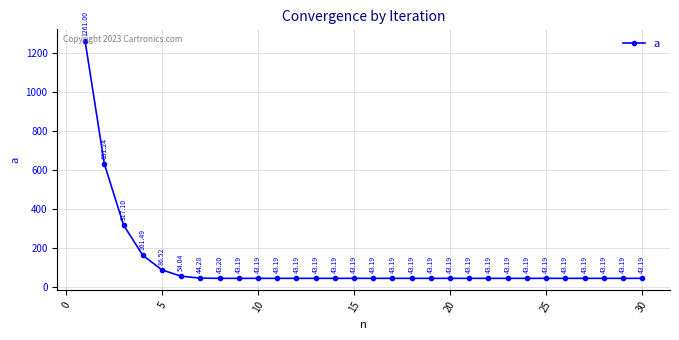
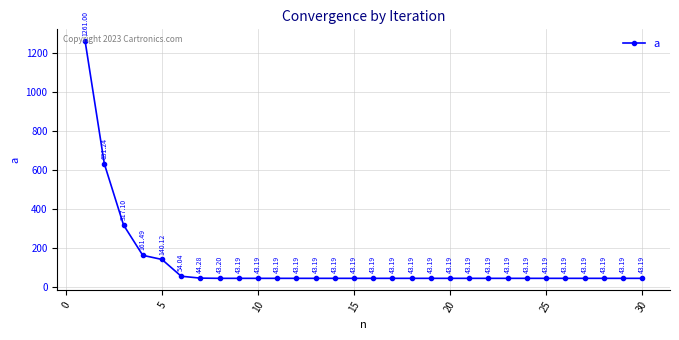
  {
-   "5": 86.52,
+   "5": 140.12,
    "10": 43.19,
    "15": 43.19,
    "20": 43.19,
    "25": 43.19,
    "30": 43.19
  }
